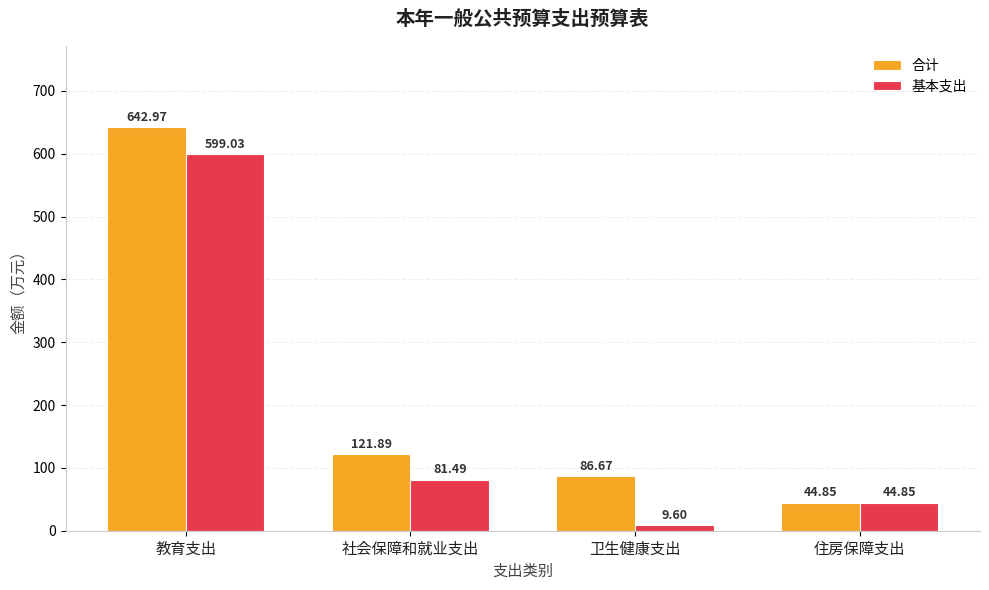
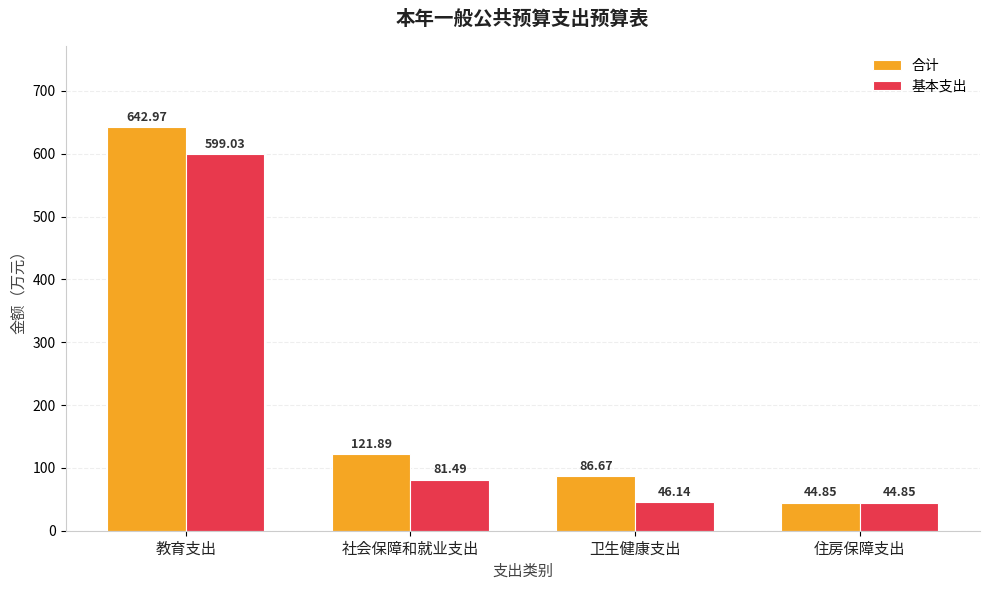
  {
    "合计": {
      "教育支出": 642.97,
      "社会保障和就业支出": 121.89,
      "卫生健康支出": 86.67,
      "住房保障支出": 44.85
    },
    "基本支出": {
      "教育支出": 599.03,
      "社会保障和就业支出": 81.49,
-     "卫生健康支出": 9.60,
+     "卫生健康支出": 46.14,
      "住房保障支出": 44.85
    }
  }
